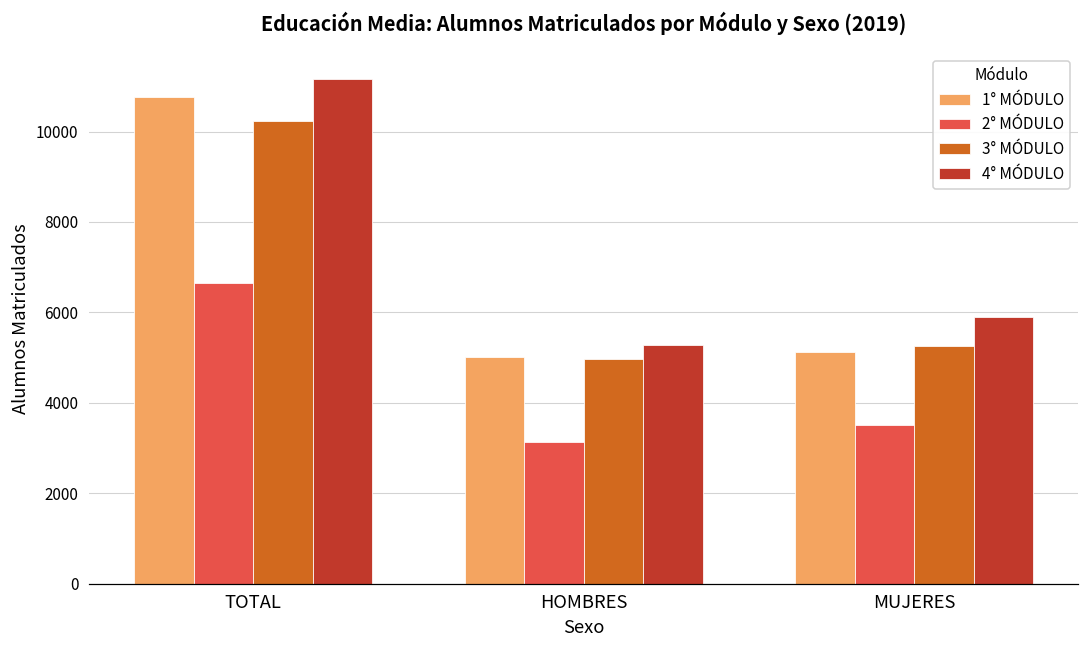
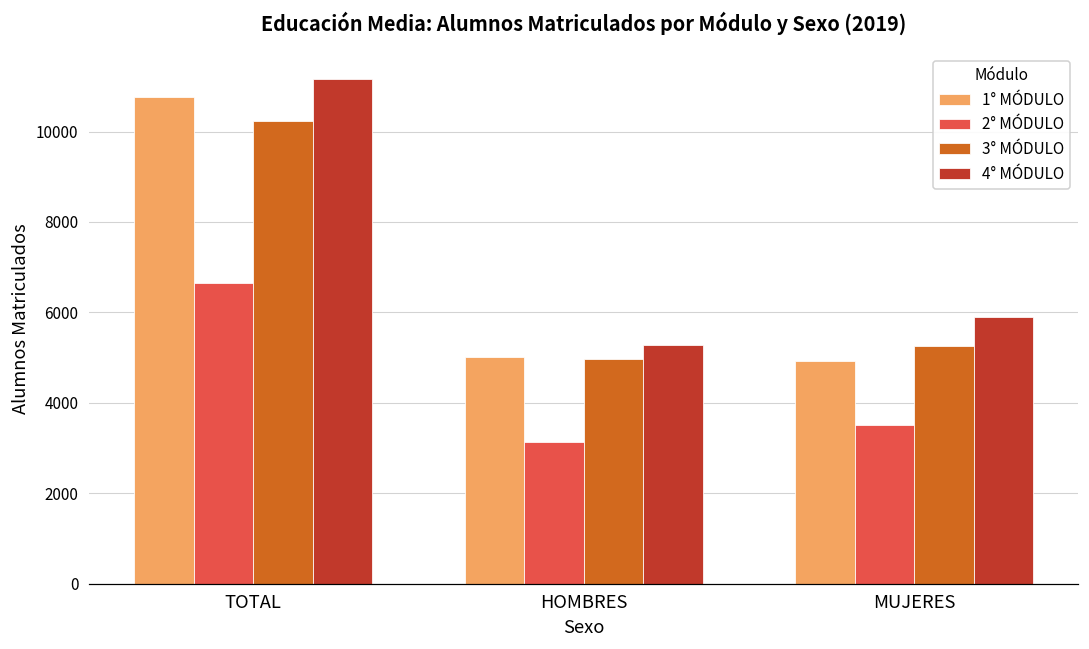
  {
    "1° MÓDULO": {
      "TOTAL": 10800,
      "HOMBRES": 5000,
-     "MUJERES": 5100
+     "MUJERES": 4900
    }
  }
